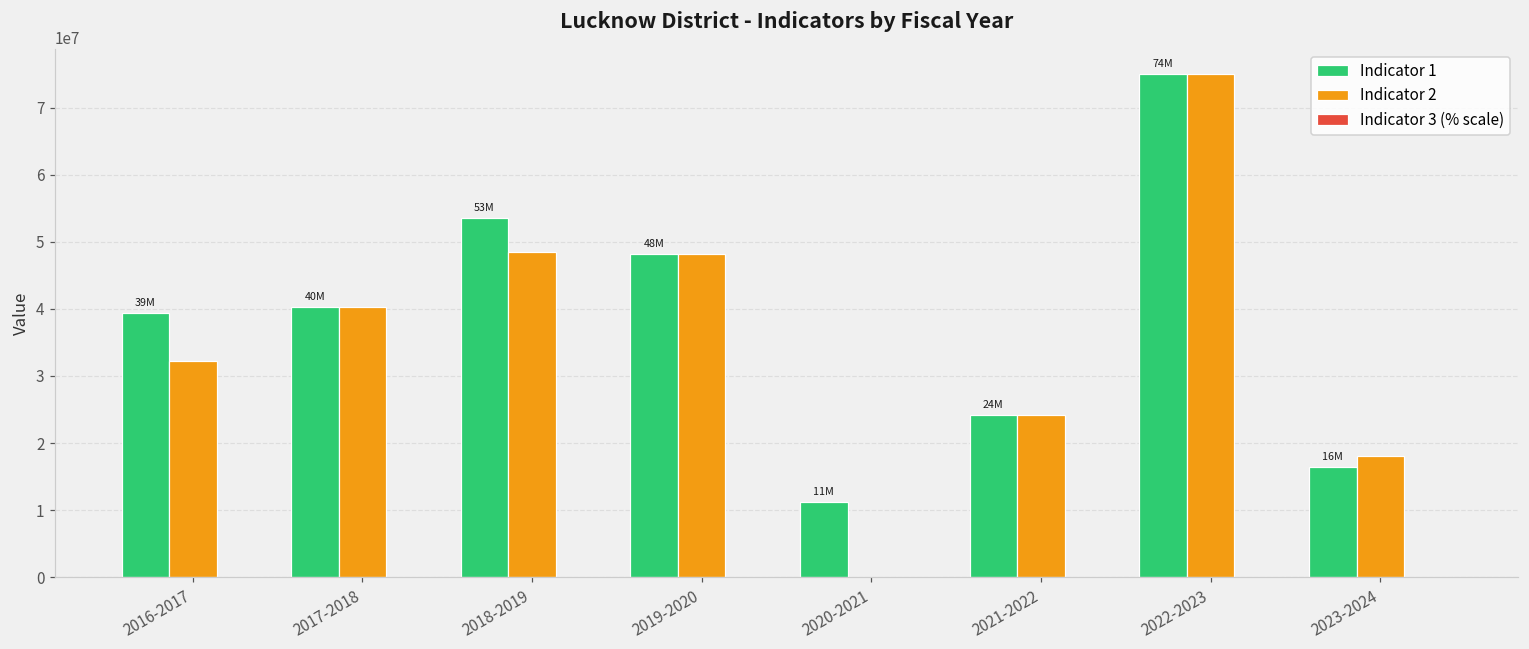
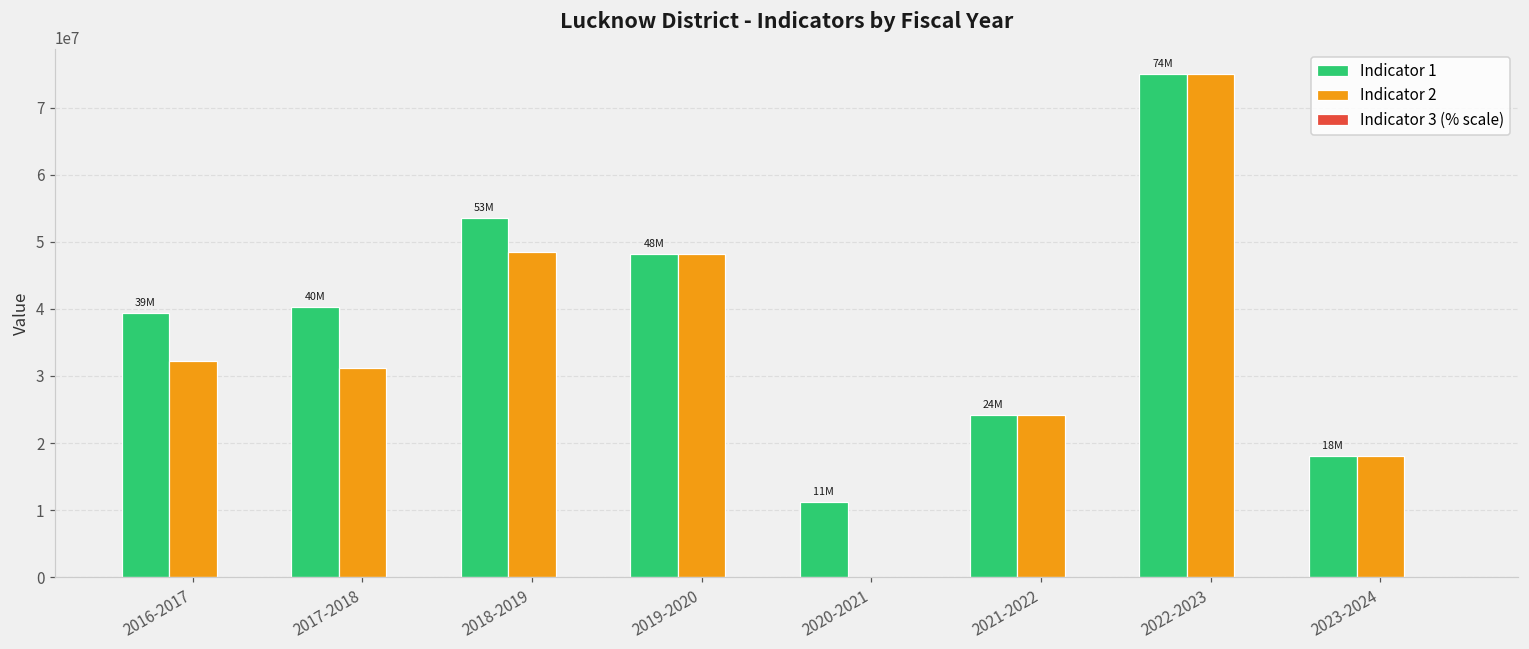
  {
    "Indicator 1": {
      "2016-2017": "39M",
      "2017-2018": "40M",
      "2018-2019": "53M",
      "2019-2020": "48M",
      "2020-2021": "11M",
      "2021-2022": "24M",
-     "2023-2024": "16M"
+     "2023-2024": "18M"
    },
    "Indicator 2": {
      "2016-2017": "32000000",
-     "2017-2018": "40000000",
+     "2017-2018": "31000000",
      "2018-2019": "48000000",
      "2019-2020": "48000000",
      "2020-2021": "0",
      "2021-2022": "24000000",
      "2022-2023": "75000000",
      "2023-2024": "18000000"
    },
    "Indicator 3 (% scale)": {
      "2020-2021": "0"
    }
  }
